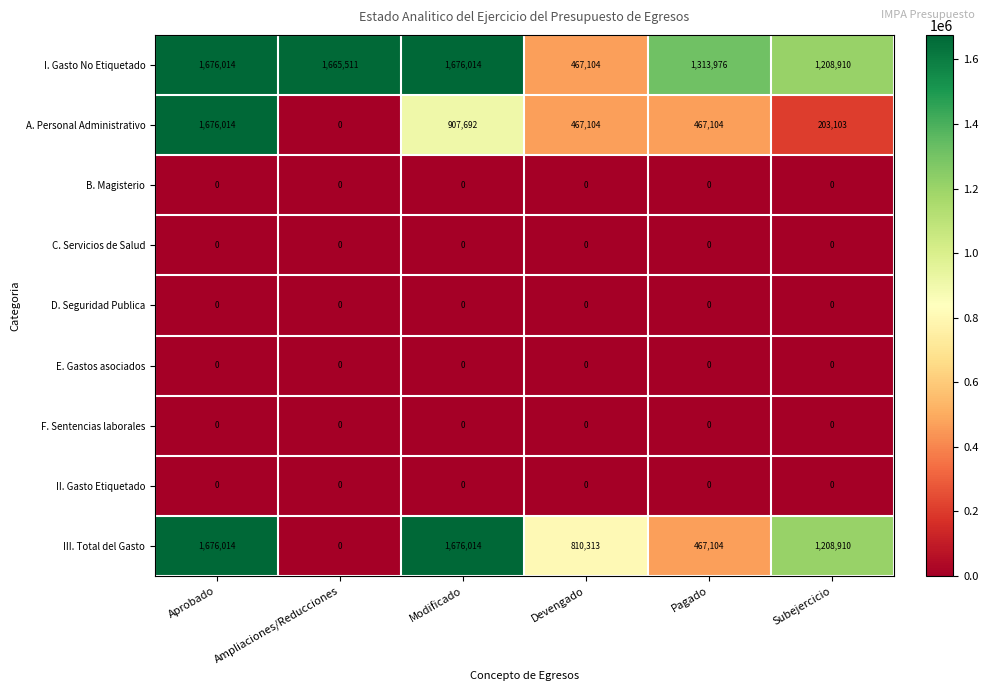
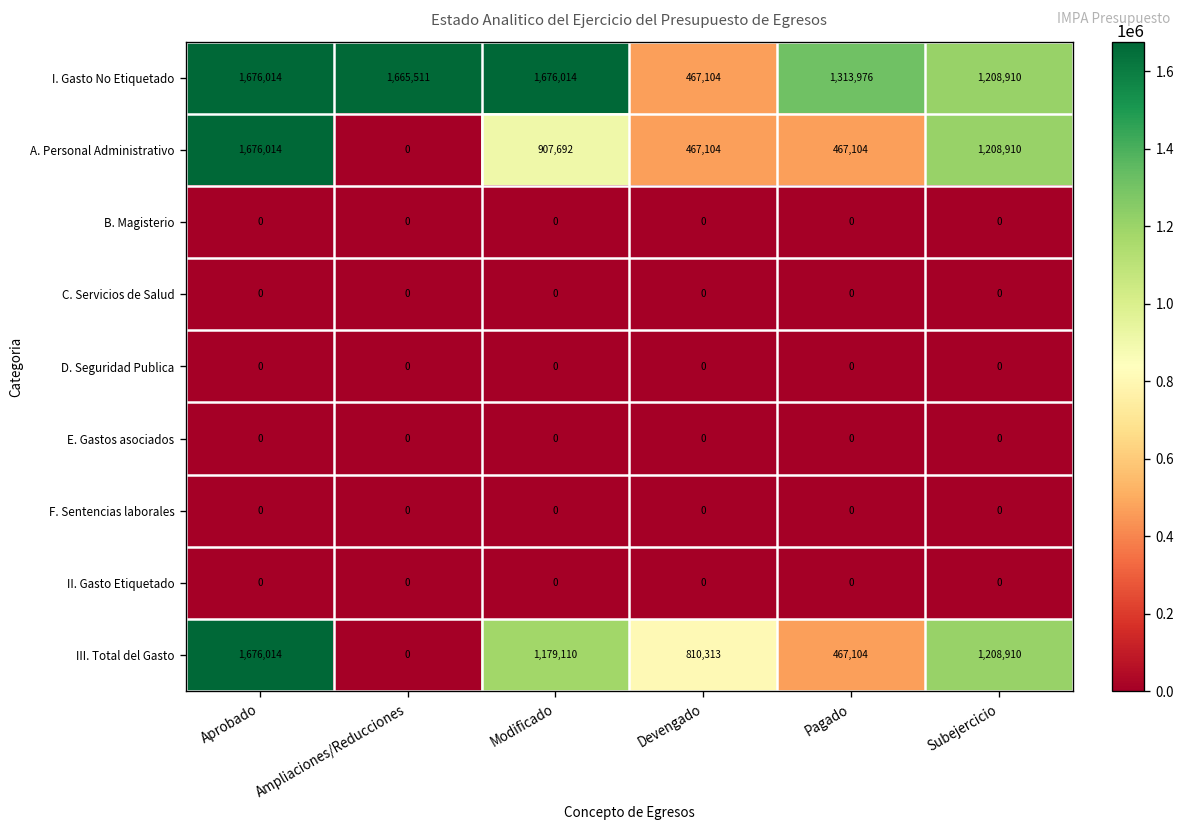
  {
    "I. Gasto No Etiquetado": {
      "Aprobado": "1,676,014",
      "Ampliaciones/Reducciones": "1,665,511",
      "Modificado": "1,676,014",
      "Devengado": "467,104",
      "Pagado": "1,313,976",
      "Subejercicio": "1,208,910"
    },
    "A. Personal Administrativo": {
      "Aprobado": "1,676,014",
      "Ampliaciones/Reducciones": "0",
      "Modificado": "907,692",
      "Devengado": "467,104",
      "Pagado": "467,104",
-     "Subejercicio": "203,103"
+     "Subejercicio": "1,208,910"
    },
    "B. Magisterio": {
      "Aprobado": "0",
      "Ampliaciones/Reducciones": "0",
      "Modificado": "0",
      "Devengado": "0",
      "Pagado": "0",
      "Subejercicio": "0"
    },
    "C. Servicios de Salud": {
      "Aprobado": "0",
      "Ampliaciones/Reducciones": "0",
      "Modificado": "0",
      "Devengado": "0",
      "Pagado": "0",
      "Subejercicio": "0"
    },
    "D. Seguridad Publica": {
      "Aprobado": "0",
      "Ampliaciones/Reducciones": "0",
      "Modificado": "0",
      "Devengado": "0",
      "Pagado": "0",
      "Subejercicio": "0"
    },
    "E. Gastos asociados": {
      "Aprobado": "0",
      "Ampliaciones/Reducciones": "0",
      "Modificado": "0",
      "Devengado": "0",
      "Pagado": "0",
      "Subejercicio": "0"
    },
    "F. Sentencias laborales": {
      "Aprobado": "0",
      "Ampliaciones/Reducciones": "0",
      "Modificado": "0",
      "Devengado": "0",
      "Pagado": "0",
      "Subejercicio": "0"
    },
    "II. Gasto Etiquetado": {
      "Aprobado": "0",
      "Ampliaciones/Reducciones": "0",
      "Modificado": "0",
      "Devengado": "0",
      "Pagado": "0",
      "Subejercicio": "0"
    },
    "III. Total del Gasto": {
      "Aprobado": "1,676,014",
      "Ampliaciones/Reducciones": "0",
-     "Modificado": "1,676,014",
+     "Modificado": "1,179,110",
      "Devengado": "810,313",
      "Pagado": "467,104",
      "Subejercicio": "1,208,910"
    }
  }
